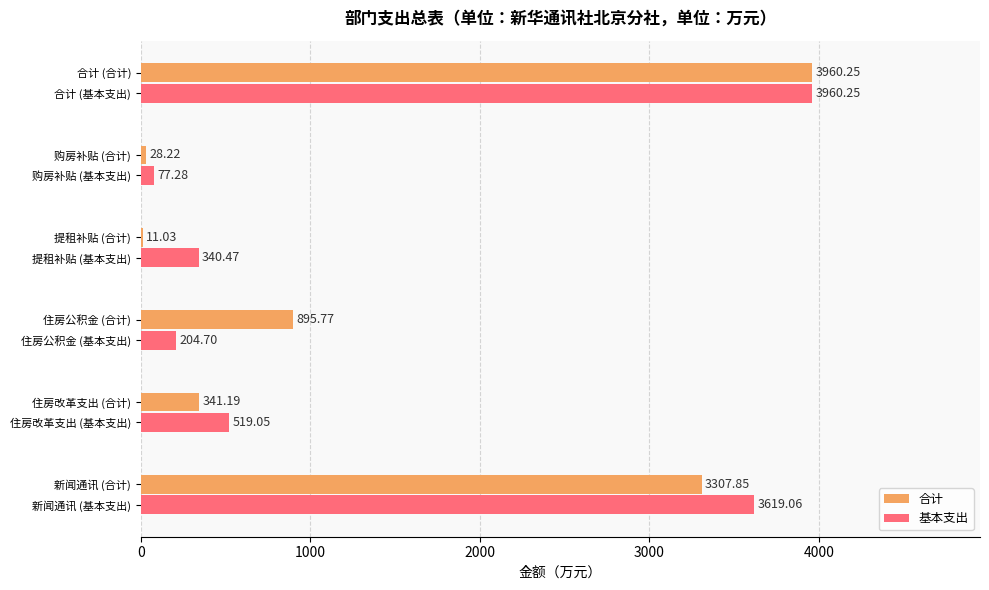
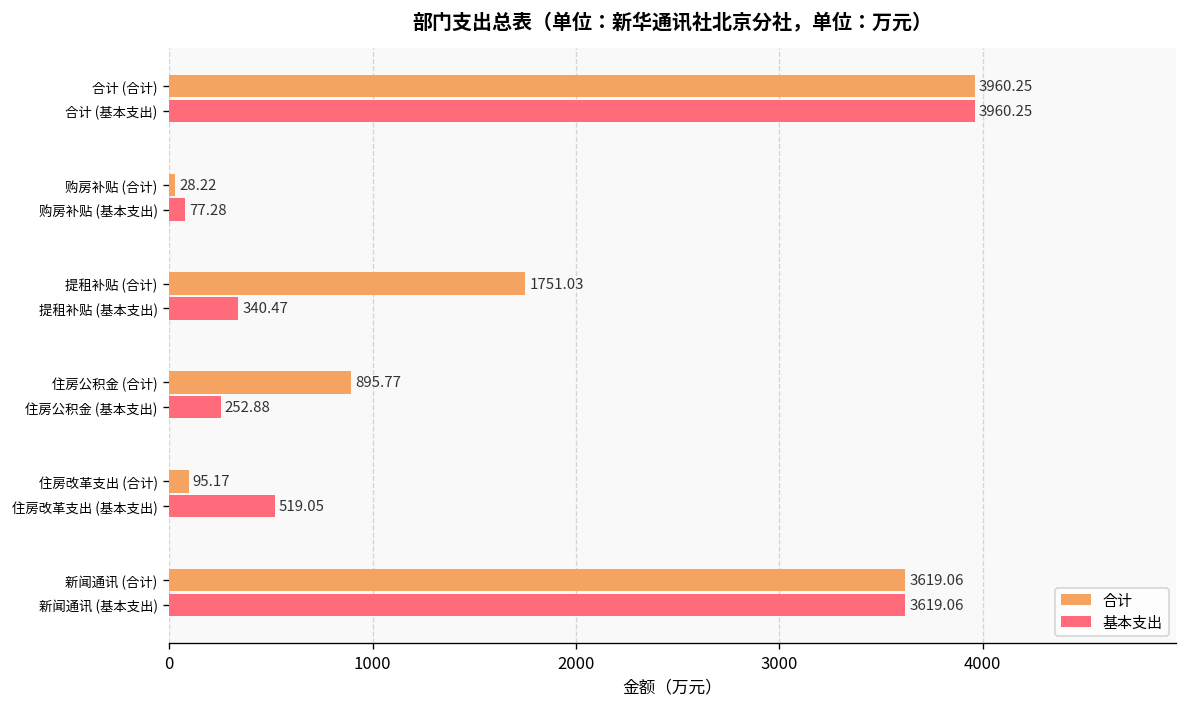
  {
    "合计": {
      "合计 (合计)": 3960.25,
      "购房补贴 (合计)": 28.22,
-     "提租补贴 (合计)": 11.03,
+     "提租补贴 (合计)": 1751.03,
      "住房公积金 (合计)": 895.77,
-     "住房改革支出 (合计)": 341.19,
-     "新闻通讯 (合计)": 3307.85
+     "住房改革支出 (合计)": 95.17,
+     "新闻通讯 (合计)": 3619.06
    },
    "基本支出": {
      "合计 (基本支出)": 3960.25,
      "购房补贴 (基本支出)": 77.28,
      "提租补贴 (基本支出)": 340.47,
-     "住房公积金 (基本支出)": 204.70,
+     "住房公积金 (基本支出)": 252.88,
      "住房改革支出 (基本支出)": 519.05,
      "新闻通讯 (基本支出)": 3619.06
    }
  }
